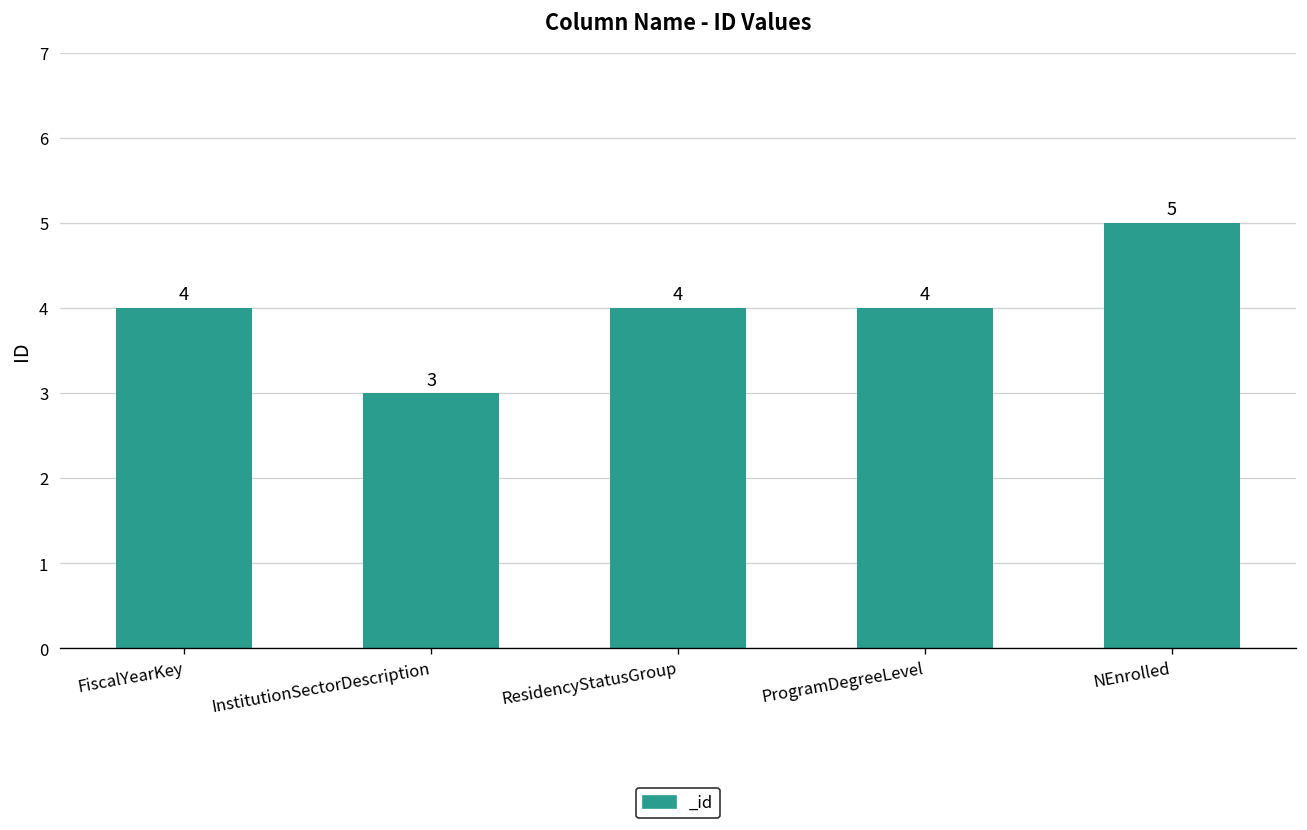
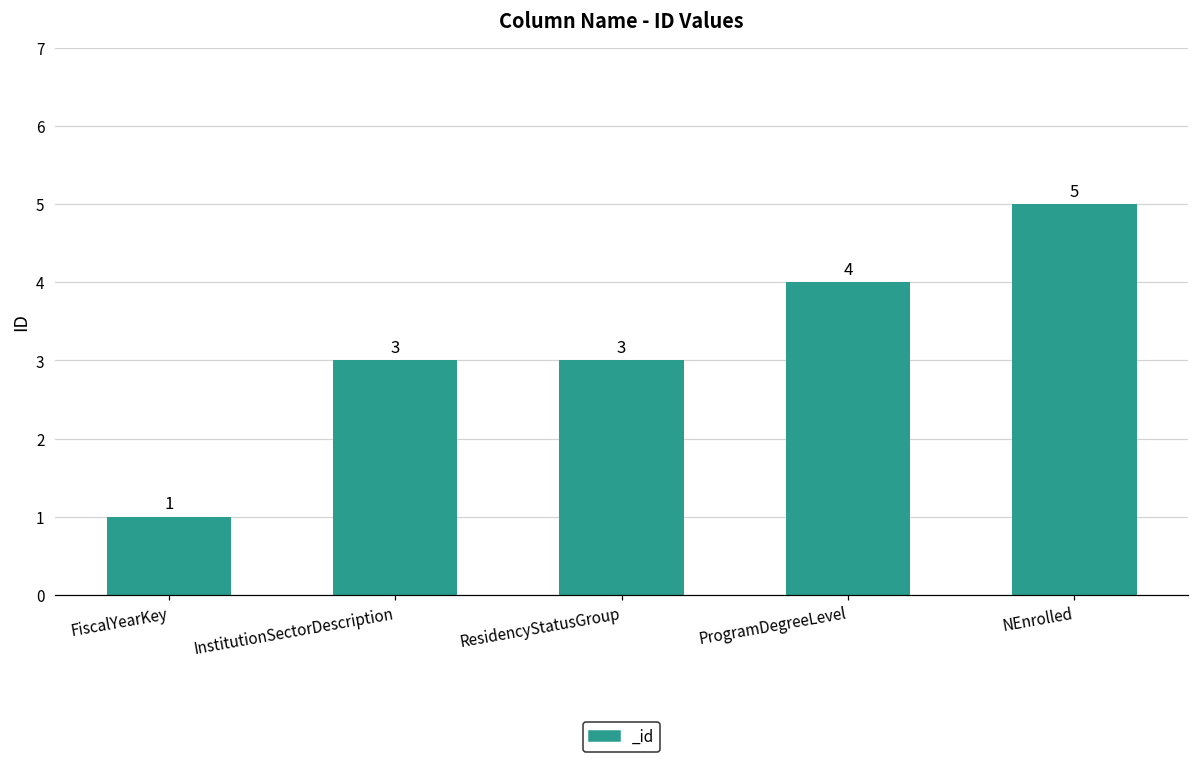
  {
-   "FiscalYearKey": 4,
+   "FiscalYearKey": 1,
    "InstitutionSectorDescription": 3,
-   "ResidencyStatusGroup": 4,
+   "ResidencyStatusGroup": 3,
    "ProgramDegreeLevel": 4,
    "NEnrolled": 5
  }
